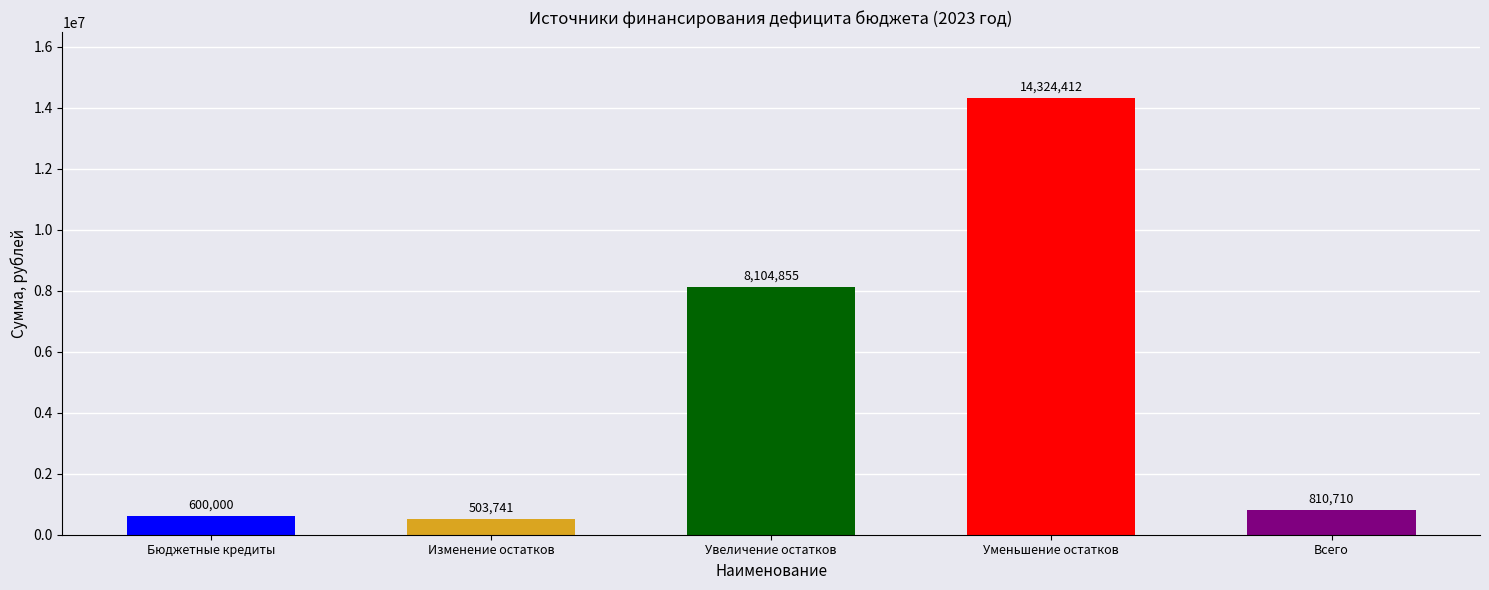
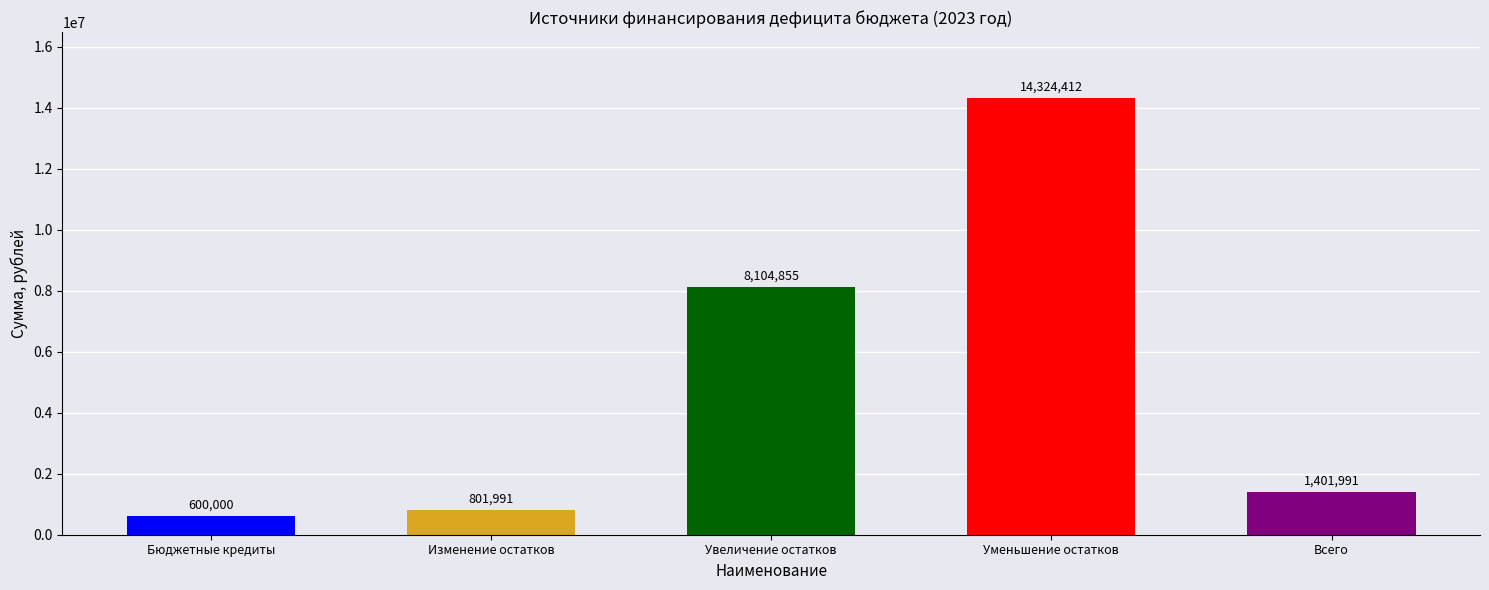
  {
    "Бюджетные кредиты": "600,000",
-   "Изменение остатков": "503,741",
+   "Изменение остатков": "801,991",
    "Увеличение остатков": "8,104,855",
    "Уменьшение остатков": "14,324,412",
-   "Всего": "810,710"
+   "Всего": "1,401,991"
  }
